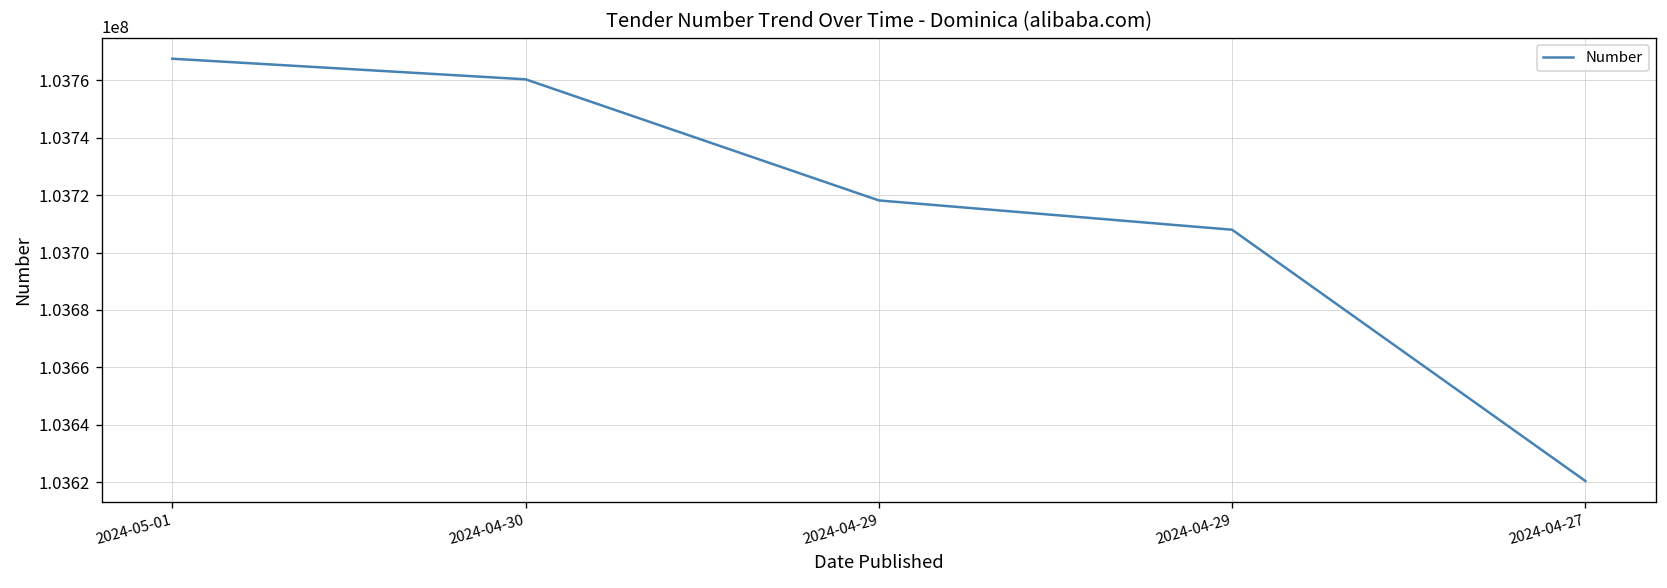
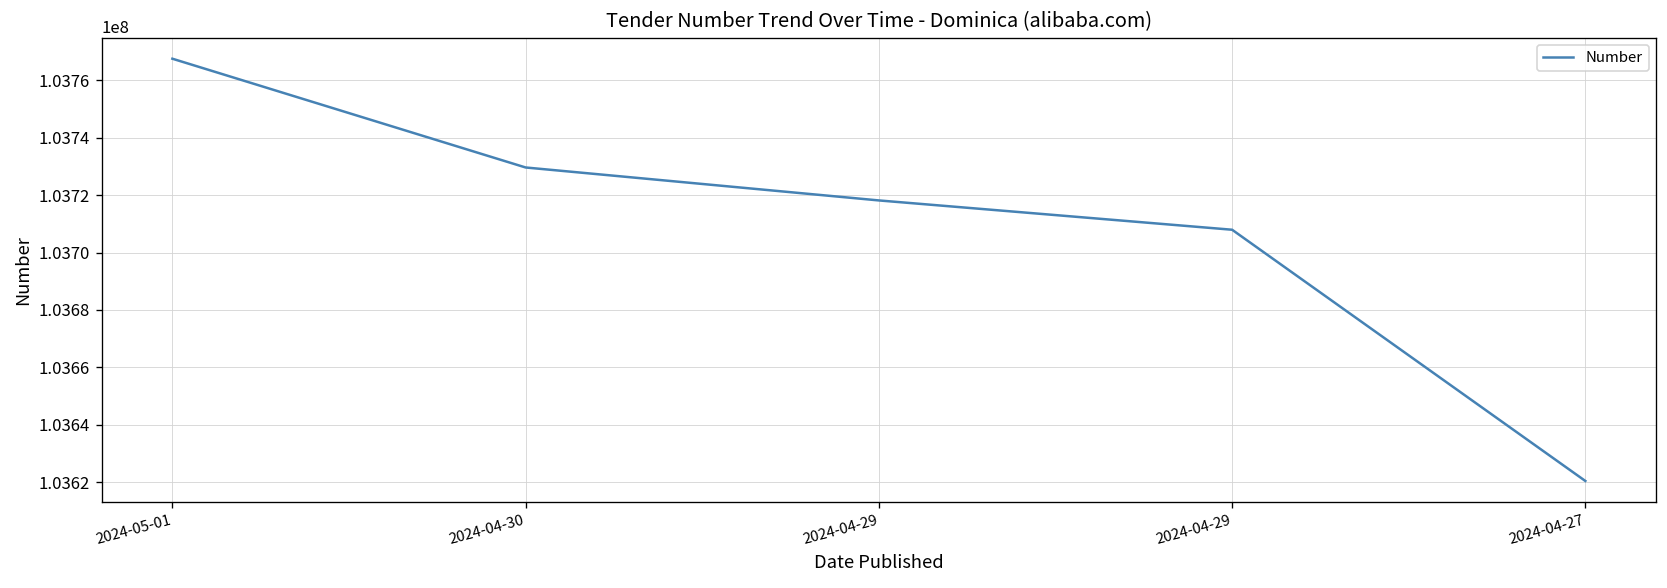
  {
    "2024-05-01": 103768000,
-   "2024-04-30": 103760000,
+   "2024-04-30": 103730000,
    "2024-04-27": 103620000
  }
